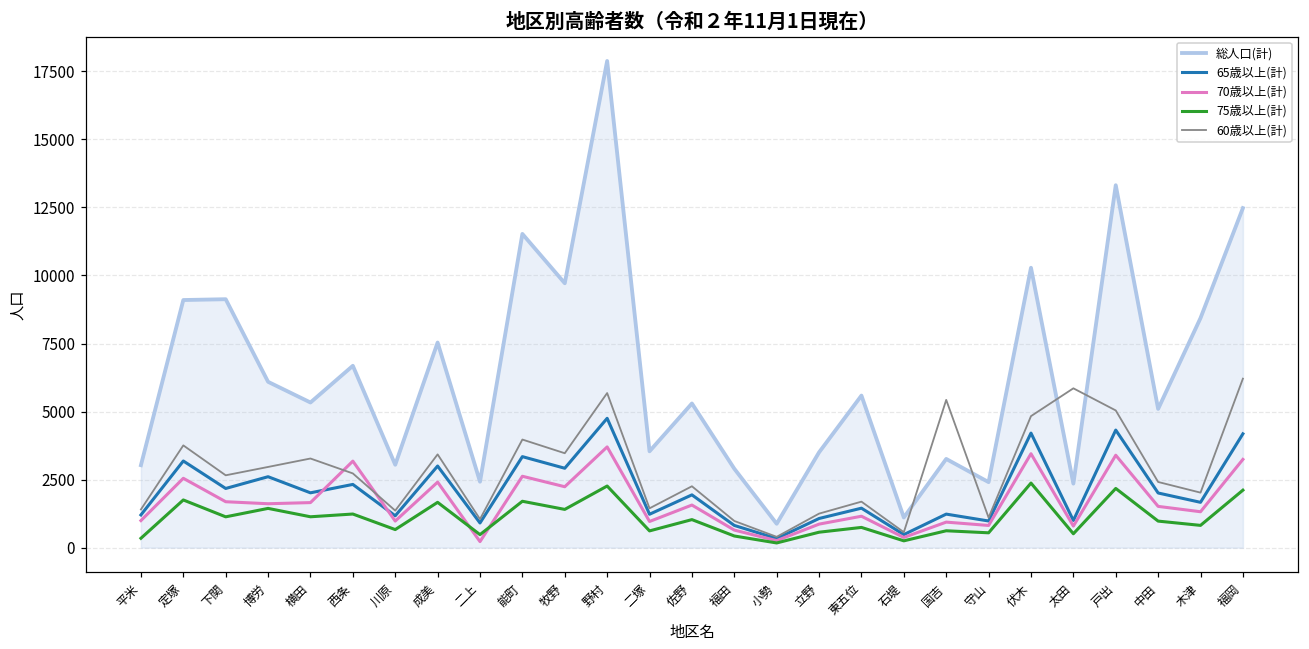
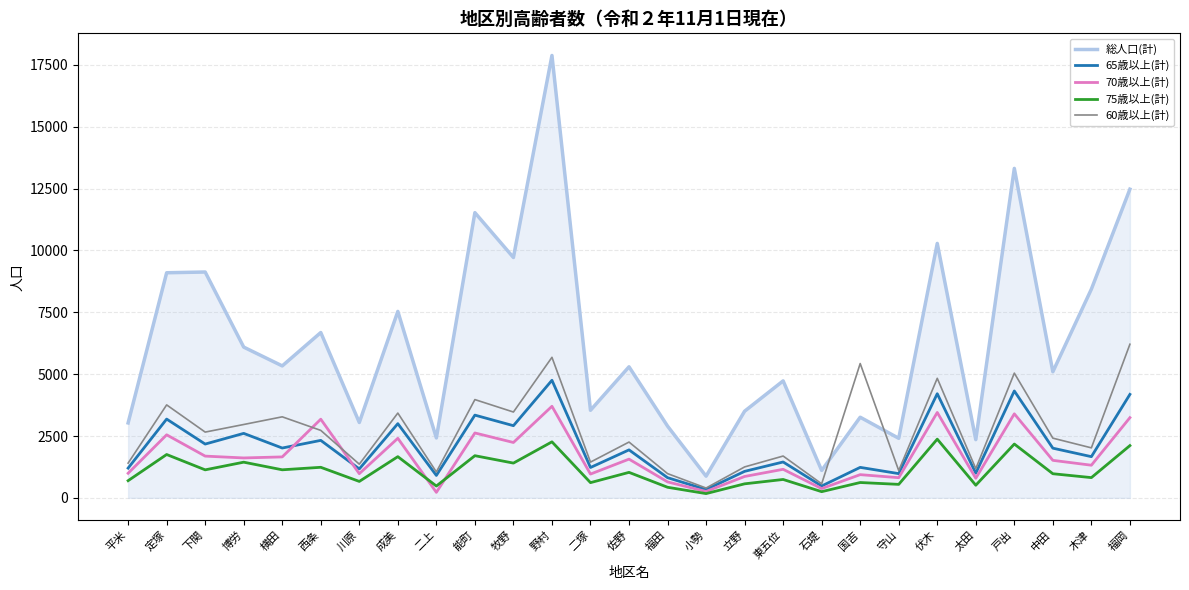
  {
    "総人口(計)": {
      "平米": 3000,
      "定塚": 9100,
      "下関": 9100,
      "博労": 6100,
      "横田": 5300,
      "西条": 6700,
      "川原": 3000,
      "成美": 7500,
      "二上": 2400,
      "能町": 11500,
      "牧野": 9700,
      "野村": 17900,
      "二塚": 3500,
      "佐野": 5300,
      "福田": 2900,
      "小勢": 900,
      "立野": 3500,
-     "東五位": 5600,
+     "東五位": 4700,
      "石堤": 1100,
      "国吉": 3300,
      "守山": 2400,
      "伏木": 10300,
      "太田": 2400,
      "戸出": 13300,
      "中田": 5100,
      "木津": 8400,
      "福岡": 12500
    },
    "65歳以上(計)": {
      "平米": 1200,
      "定塚": 3200,
      "下関": 2200,
      "博労": 2600,
      "横田": 2000,
      "西条": 2300,
      "川原": 1200,
      "成美": 3000,
      "二上": 900,
      "能町": 3300,
      "牧野": 2900,
      "野村": 4800,
      "二塚": 1200,
      "佐野": 1900,
      "福田": 800,
      "立野": 1100,
      "東五位": 1500,
      "国吉": 1200,
      "守山": 1000,
      "伏木": 4200,
      "太田": 1000,
      "戸出": 4300,
      "中田": 2000,
      "木津": 1700,
      "福岡": 4200
    },
    "70歳以上(計)": {
      "平米": 1000,
      "定塚": 2500,
      "下関": 1700,
      "博労": 1600,
      "横田": 1700,
      "西条": 3200,
      "川原": 1000,
      "成美": 2400,
      "二上": 200,
      "能町": 2600,
      "牧野": 2200,
      "野村": 3700,
      "二塚": 1000,
      "佐野": 1600,
      "福田": 600,
      "立野": 900,
      "東五位": 1200,
      "石堤": 400,
      "国吉": 900,
      "守山": 800,
      "伏木": 3500,
      "太田": 800,
      "戸出": 3400,
      "中田": 1500,
      "木津": 1300,
      "福岡": 3200
    },
    "75歳以上(計)": {
-     "平米": 300,
+     "平米": 700,
      "定塚": 1800,
      "下関": 1100,
      "博労": 1400,
      "横田": 1100,
      "西条": 1200,
      "川原": 700,
      "成美": 1700,
      "二上": 500,
      "能町": 1700,
      "牧野": 1400,
      "野村": 2300,
      "二塚": 600,
      "佐野": 1000,
      "福田": 400,
      "立野": 600,
      "東五位": 700,
      "石堤": 300,
      "国吉": 600,
      "守山": 500,
      "伏木": 2400,
      "太田": 500,
      "戸出": 2200,
      "中田": 1000,
      "木津": 800,
      "福岡": 2100
    },
    "60歳以上(計)": {
      "平米": 1400,
      "定塚": 3800,
      "下関": 2700,
      "博労": 3000,
      "横田": 3300,
      "西条": 2700,
      "川原": 1400,
      "成美": 3400,
      "二上": 1000,
      "能町": 4000,
      "牧野": 3500,
      "野村": 5700,
      "二塚": 1400,
      "佐野": 2300,
      "福田": 1000,
      "立野": 1300,
      "東五位": 1700,
      "国吉": 5400,
      "守山": 1100,
      "伏木": 4800,
-     "太田": 5900,
+     "太田": 1200,
      "戸出": 5000,
      "中田": 2400,
      "木津": 2000,
      "福岡": 6200
    }
  }
